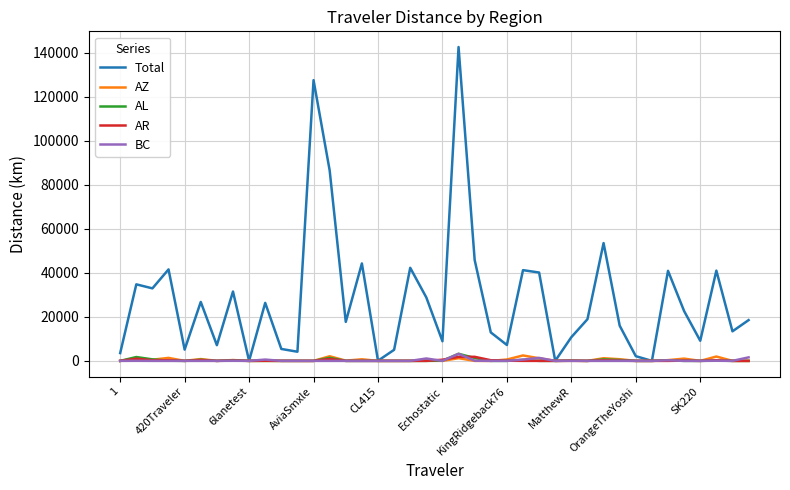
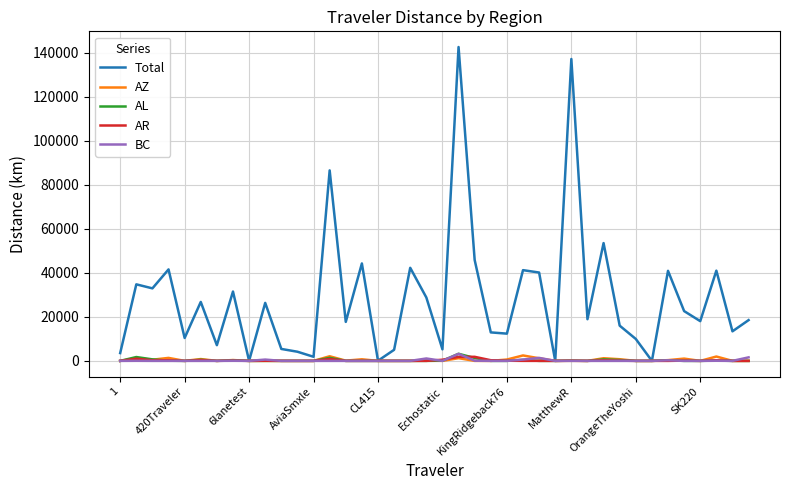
  {
    "Total": {
      "1": 4000,
-     "420Traveler": 5000,
-     "AviaSmxle": 128000,
-     "Echostatic": 9000,
-     "KingRidgeback76": 7000,
-     "MatthewR": 11000,
-     "OrangeTheYoshi": 2000,
-     "SK220": 9000
+     "420Traveler": 10000,
+     "AviaSmxle": 2000,
+     "Echostatic": 5000,
+     "KingRidgeback76": 12000,
+     "MatthewR": 137000,
+     "OrangeTheYoshi": 10000,
+     "SK220": 18000
    }
  }
